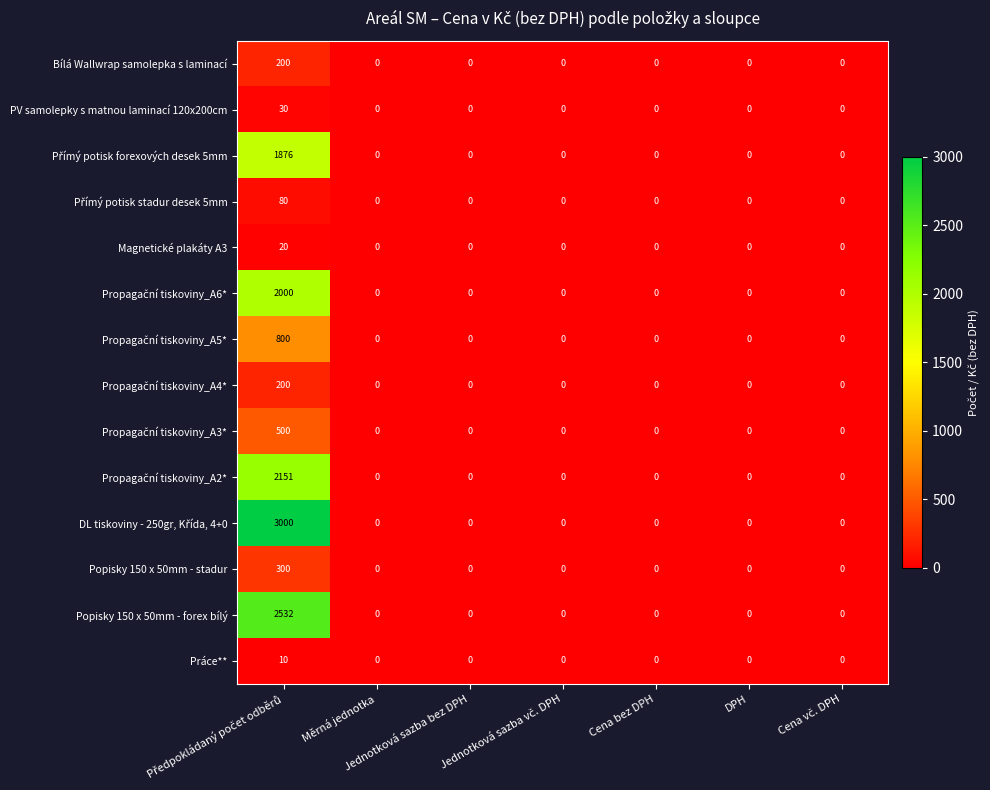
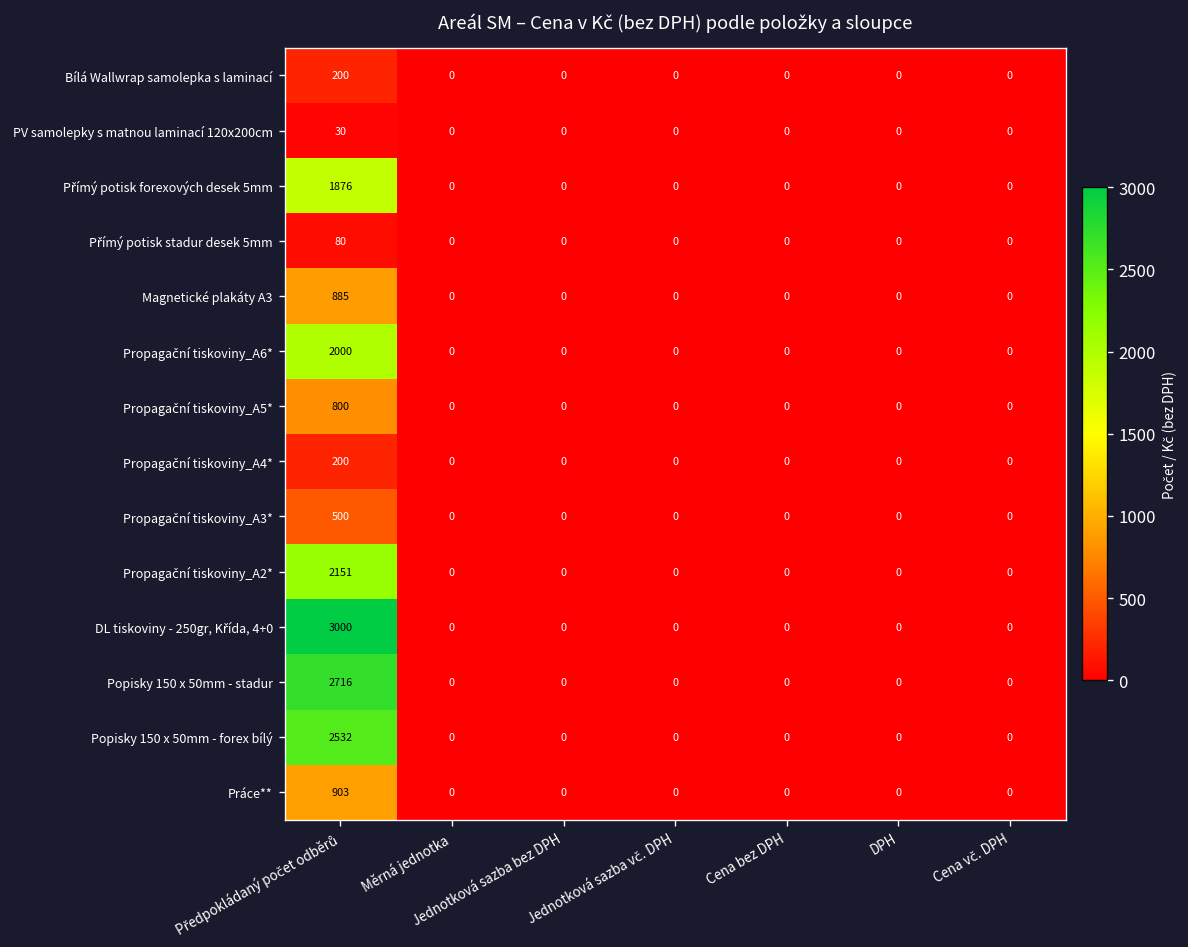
  {
    "Bílá Wallwrap samolepka s laminací": {
      "Předpokládaný počet odběrů": 200,
      "Měrná jednotka": 0,
      "Jednotková sazba bez DPH": 0,
      "Jednotková sazba vč. DPH": 0,
      "Cena bez DPH": 0,
      "DPH": 0,
      "Cena vč. DPH": 0
    },
    "PV samolepky s matnou laminací 120x200cm": {
      "Předpokládaný počet odběrů": 30,
      "Měrná jednotka": 0,
      "Jednotková sazba bez DPH": 0,
      "Jednotková sazba vč. DPH": 0,
      "Cena bez DPH": 0,
      "DPH": 0,
      "Cena vč. DPH": 0
    },
    "Přímý potisk forexových desek 5mm": {
      "Předpokládaný počet odběrů": 1876,
      "Měrná jednotka": 0,
      "Jednotková sazba bez DPH": 0,
      "Jednotková sazba vč. DPH": 0,
      "Cena bez DPH": 0,
      "DPH": 0,
      "Cena vč. DPH": 0
    },
    "Přímý potisk stadur desek 5mm": {
      "Předpokládaný počet odběrů": 80,
      "Měrná jednotka": 0,
      "Jednotková sazba bez DPH": 0,
      "Jednotková sazba vč. DPH": 0,
      "Cena bez DPH": 0,
      "DPH": 0,
      "Cena vč. DPH": 0
    },
    "Magnetické plakáty A3": {
-     "Předpokládaný počet odběrů": 20,
+     "Předpokládaný počet odběrů": 885,
      "Měrná jednotka": 0,
      "Jednotková sazba bez DPH": 0,
      "Jednotková sazba vč. DPH": 0,
      "Cena bez DPH": 0,
      "DPH": 0,
      "Cena vč. DPH": 0
    },
    "Propagační tiskoviny_A6*": {
      "Předpokládaný počet odběrů": 2000,
      "Měrná jednotka": 0,
      "Jednotková sazba bez DPH": 0,
      "Jednotková sazba vč. DPH": 0,
      "Cena bez DPH": 0,
      "DPH": 0,
      "Cena vč. DPH": 0
    },
    "Propagační tiskoviny_A5*": {
      "Předpokládaný počet odběrů": 800,
      "Měrná jednotka": 0,
      "Jednotková sazba bez DPH": 0,
      "Jednotková sazba vč. DPH": 0,
      "Cena bez DPH": 0,
      "DPH": 0,
      "Cena vč. DPH": 0
    },
    "Propagační tiskoviny_A4*": {
      "Předpokládaný počet odběrů": 200,
      "Měrná jednotka": 0,
      "Jednotková sazba bez DPH": 0,
      "Jednotková sazba vč. DPH": 0,
      "Cena bez DPH": 0,
      "DPH": 0,
      "Cena vč. DPH": 0
    },
    "Propagační tiskoviny_A3*": {
      "Předpokládaný počet odběrů": 500,
      "Měrná jednotka": 0,
      "Jednotková sazba bez DPH": 0,
      "Jednotková sazba vč. DPH": 0,
      "Cena bez DPH": 0,
      "DPH": 0,
      "Cena vč. DPH": 0
    },
    "Propagační tiskoviny_A2*": {
      "Předpokládaný počet odběrů": 2151,
      "Měrná jednotka": 0,
      "Jednotková sazba bez DPH": 0,
      "Jednotková sazba vč. DPH": 0,
      "Cena bez DPH": 0,
      "DPH": 0,
      "Cena vč. DPH": 0
    },
    "DL tiskoviny - 250gr, Křída, 4+0": {
      "Předpokládaný počet odběrů": 3000,
      "Měrná jednotka": 0,
      "Jednotková sazba bez DPH": 0,
      "Jednotková sazba vč. DPH": 0,
      "Cena bez DPH": 0,
      "DPH": 0,
      "Cena vč. DPH": 0
    },
    "Popisky 150 x 50mm - stadur": {
-     "Předpokládaný počet odběrů": 300,
+     "Předpokládaný počet odběrů": 2716,
      "Měrná jednotka": 0,
      "Jednotková sazba bez DPH": 0,
      "Jednotková sazba vč. DPH": 0,
      "Cena bez DPH": 0,
      "DPH": 0,
      "Cena vč. DPH": 0
    },
    "Popisky 150 x 50mm - forex bílý": {
      "Předpokládaný počet odběrů": 2532,
      "Měrná jednotka": 0,
      "Jednotková sazba bez DPH": 0,
      "Jednotková sazba vč. DPH": 0,
      "Cena bez DPH": 0,
      "DPH": 0,
      "Cena vč. DPH": 0
    },
    "Práce**": {
-     "Předpokládaný počet odběrů": 10,
+     "Předpokládaný počet odběrů": 903,
      "Měrná jednotka": 0,
      "Jednotková sazba bez DPH": 0,
      "Jednotková sazba vč. DPH": 0,
      "Cena bez DPH": 0,
      "DPH": 0,
      "Cena vč. DPH": 0
    }
  }
